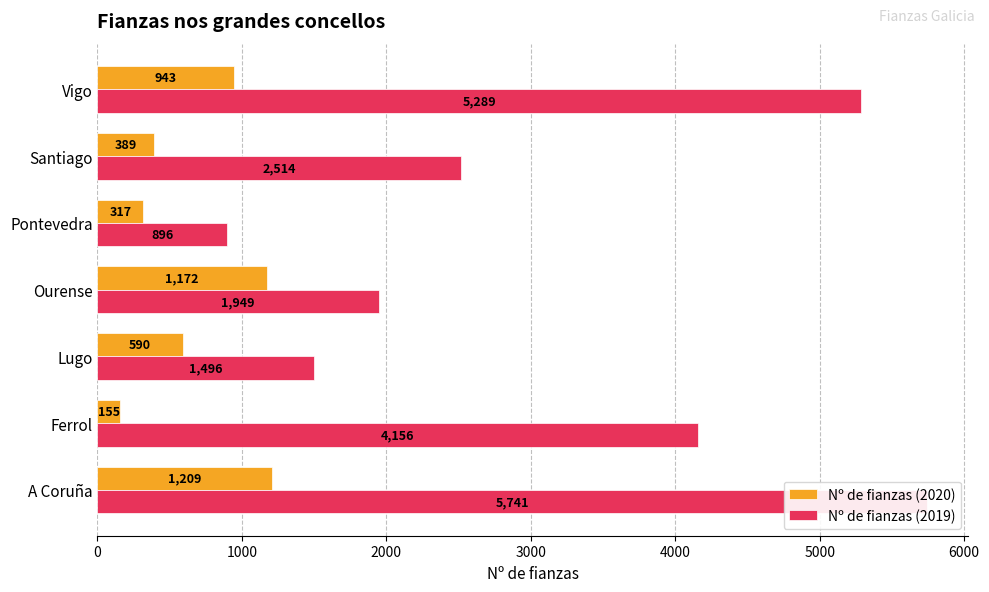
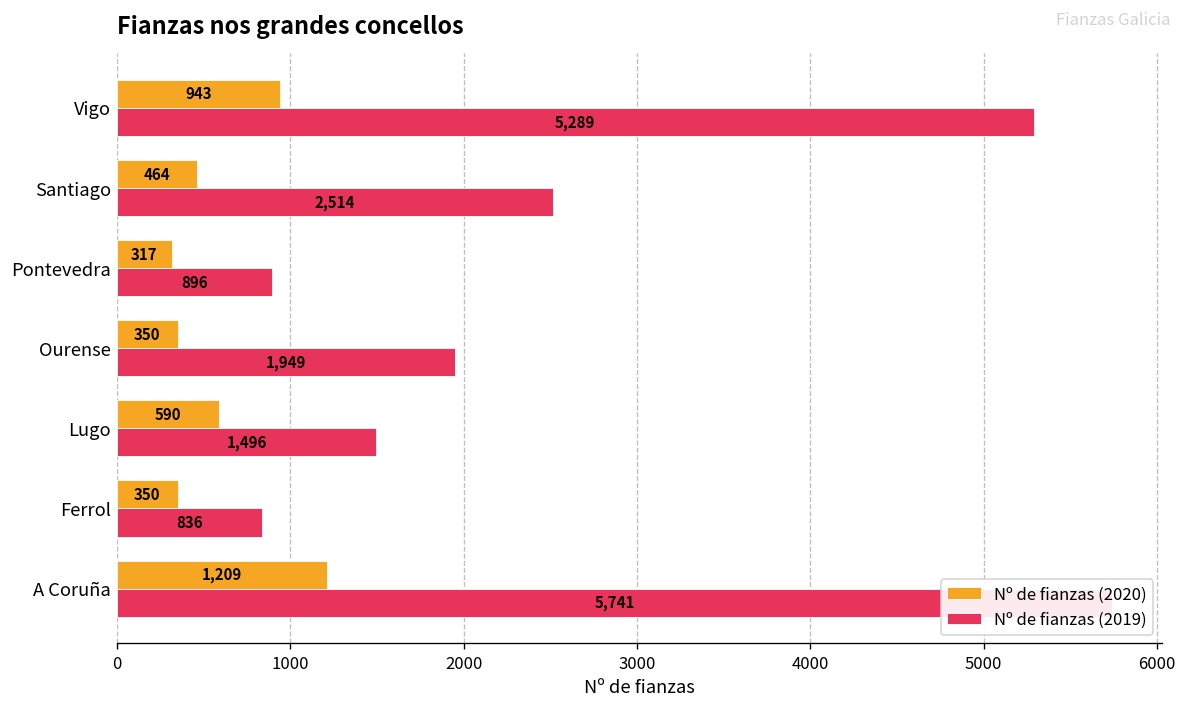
  {
    "Nº de fianzas (2020)": {
      "Vigo": "943",
-     "Santiago": "389",
+     "Santiago": "464",
      "Pontevedra": "317",
-     "Ourense": "1,172",
+     "Ourense": "350",
      "Lugo": "590",
-     "Ferrol": "155",
+     "Ferrol": "350",
      "A Coruña": "1,209"
    },
    "Nº de fianzas (2019)": {
      "Vigo": "5,289",
      "Santiago": "2,514",
      "Pontevedra": "896",
      "Ourense": "1,949",
      "Lugo": "1,496",
-     "Ferrol": "4,156"
+     "Ferrol": "836"
    }
  }
